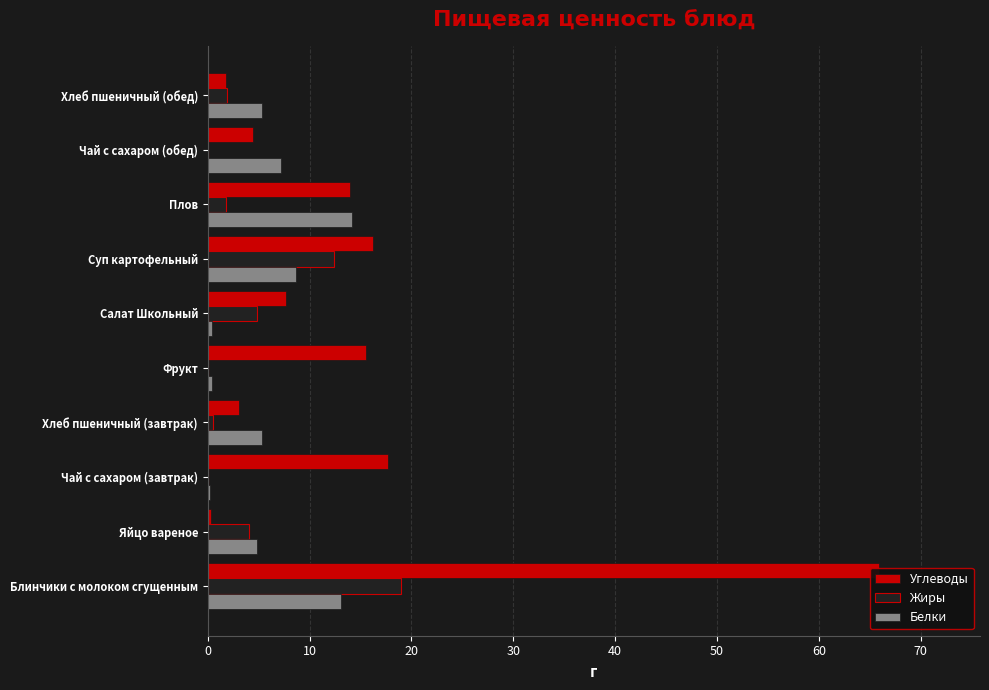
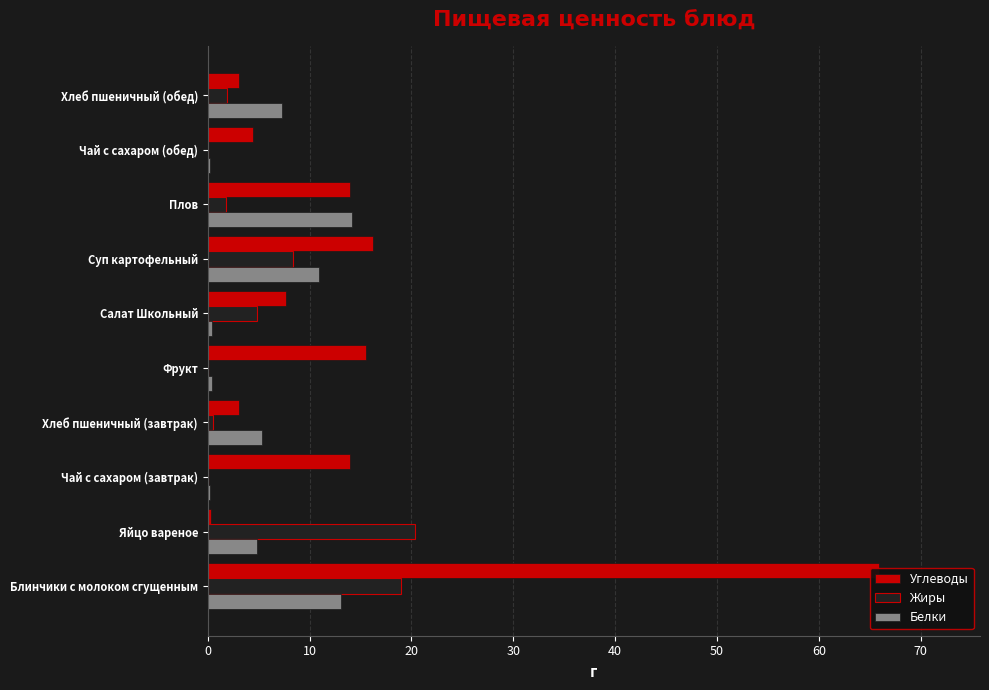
  {
    "Углеводы": {
-     "Хлеб пшеничный (обед)": 1.8,
+     "Хлеб пшеничный (обед)": 3.0,
      "Чай с сахаром (обед)": 4.4,
      "Плов": 14.0,
      "Суп картофельный": 16.2,
      "Салат Школьный": 7.7,
      "Фрукт": 15.5,
      "Хлеб пшеничный (завтрак)": 3.0,
-     "Чай с сахаром (завтрак)": 17.7,
+     "Чай с сахаром (завтрак)": 14.0,
      "Яйцо вареное": 0.3
    },
    "Жиры": {
      "Хлеб пшеничный (обед)": 1.9,
      "Чай с сахаром (обед)": 0.0,
      "Плов": 1.8,
-     "Суп картофельный": 12.4,
+     "Суп картофельный": 8.4,
      "Салат Школьный": 4.8,
      "Хлеб пшеничный (завтрак)": 0.5,
      "Чай с сахаром (завтрак)": 0.0,
-     "Яйцо вареное": 4.0,
+     "Яйцо вареное": 20.3,
      "Блинчики с молоком сгущенным": 18.9
    },
    "Белки": {
-     "Хлеб пшеничный (обед)": 5.4,
-     "Чай с сахаром (обед)": 7.2,
+     "Хлеб пшеничный (обед)": 7.3,
+     "Чай с сахаром (обед)": 0.2,
      "Плов": 14.1,
-     "Суп картофельный": 8.6,
+     "Суп картофельный": 10.9,
      "Салат Школьный": 0.4,
      "Фрукт": 0.4,
      "Хлеб пшеничный (завтрак)": 5.4,
      "Яйцо вареное": 4.8,
      "Блинчики с молоком сгущенным": 13.1
    }
  }
